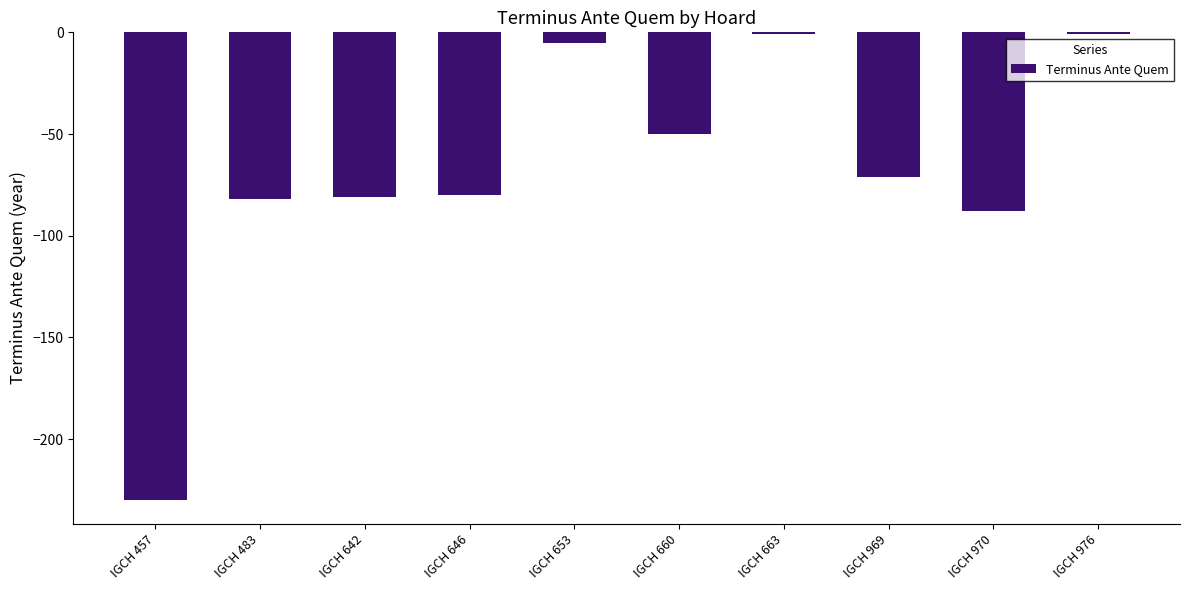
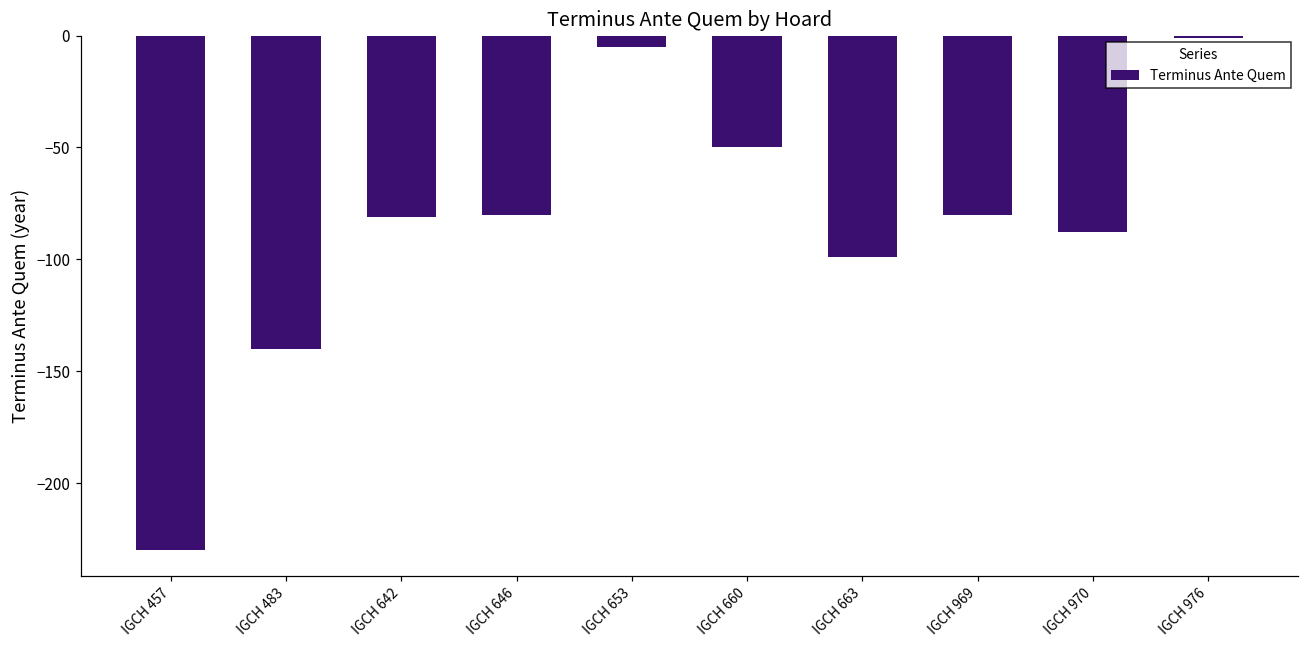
  {
    "IGCH 457": -230,
-   "IGCH 483": -82,
+   "IGCH 483": -140,
    "IGCH 642": -81,
    "IGCH 646": -80,
    "IGCH 653": -5,
    "IGCH 660": -50,
-   "IGCH 663": -1,
-   "IGCH 969": -71,
+   "IGCH 663": -99,
+   "IGCH 969": -80,
    "IGCH 970": -88
  }
